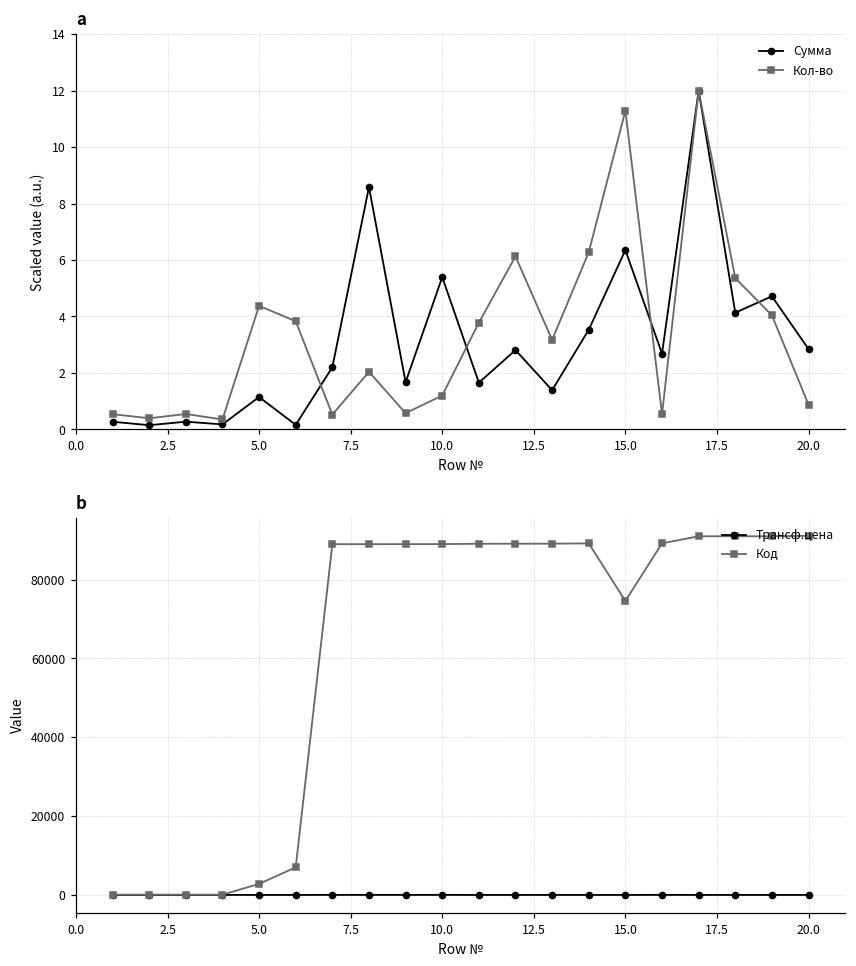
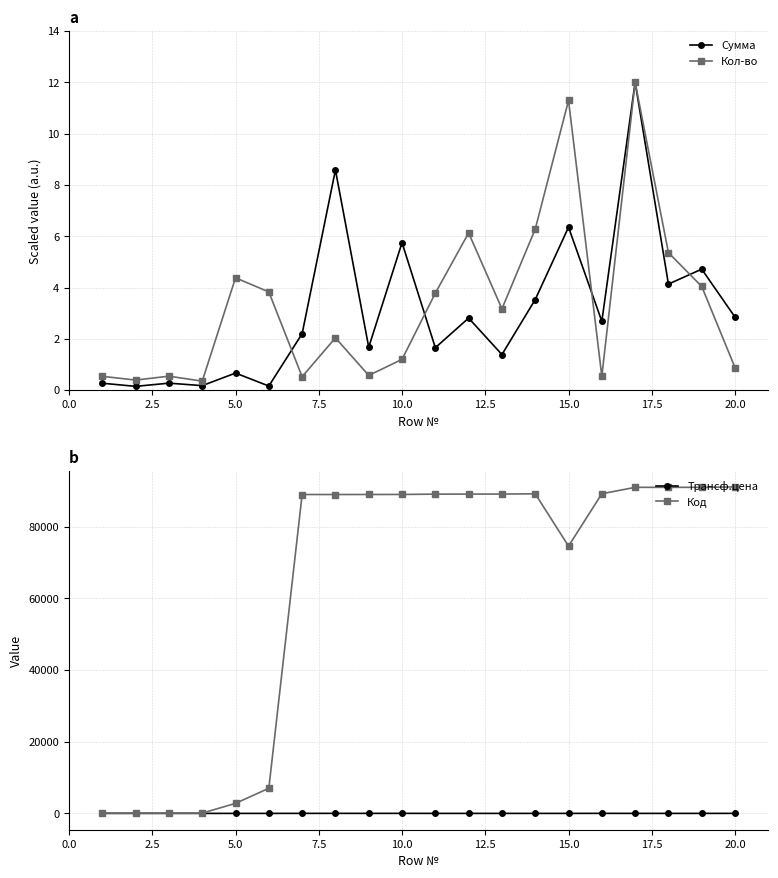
  {
    "a": {
      "Сумма": {
-       "5.0": 1.1,
-       "10.0": 5.4,
+       "5.0": 0.7,
+       "10.0": 5.7,
        "15.0": 6.4,
        "20.0": 2.8
      },
      "Кол-во": {
        "5.0": 4.4,
        "10.0": 1.2,
        "15.0": 11.3,
        "20.0": 0.9
      }
    },
    "b": {
      "Трансф.цена": {
        "5.0": 0,
        "10.0": 0,
        "15.0": 0,
        "20.0": 0
      },
      "Код": {
        "5.0": 3000,
        "10.0": 89000,
        "15.0": 75000,
        "20.0": 91000
      }
    }
  }
